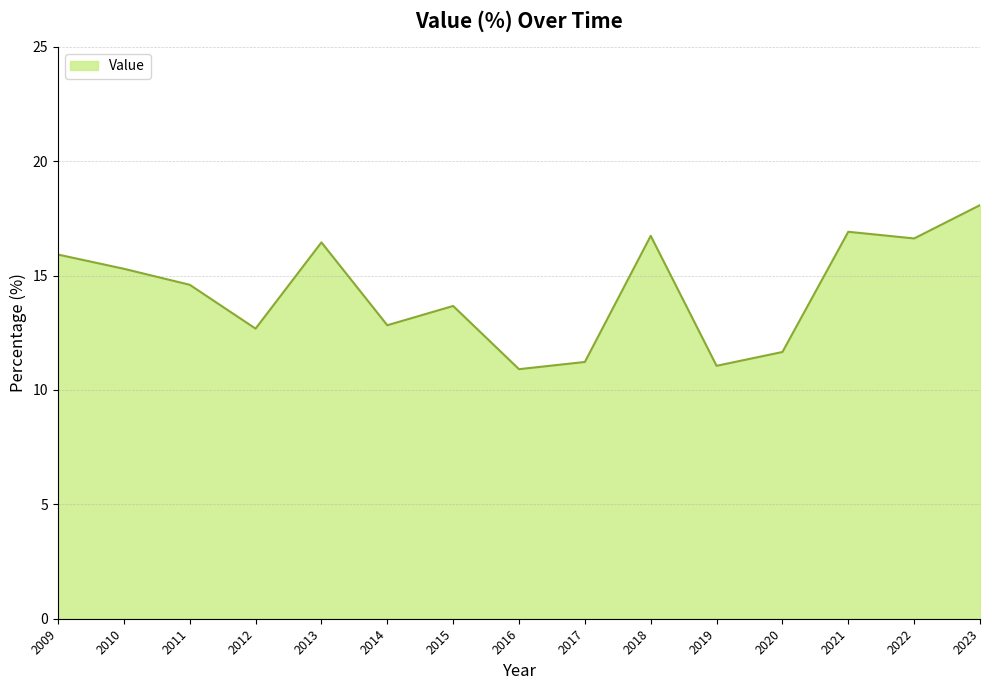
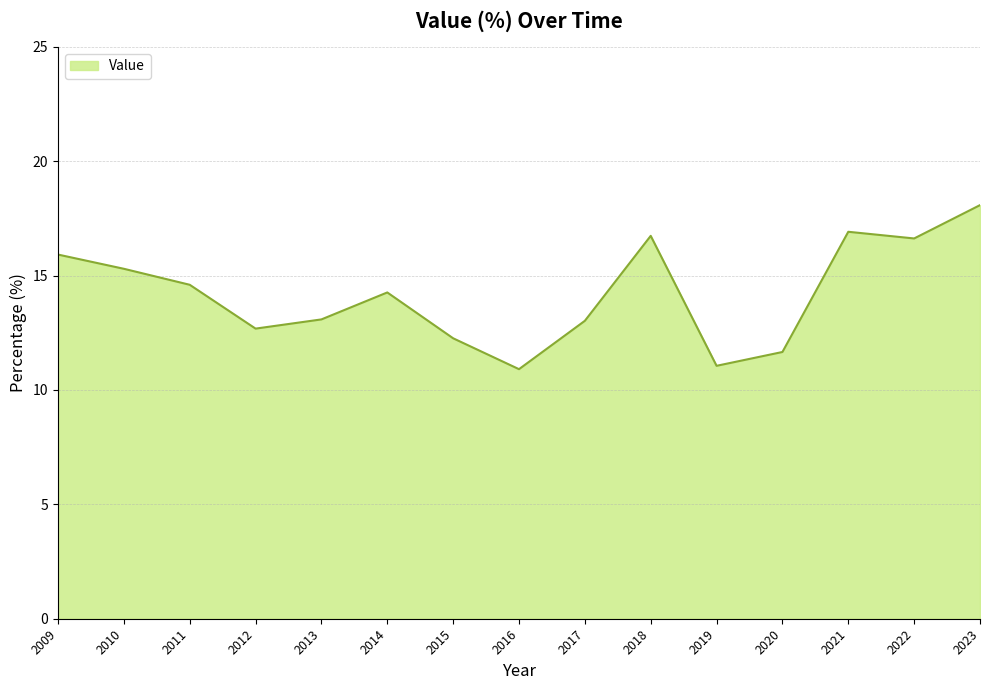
  {
    "2009": 15.9,
    "2010": 15.3,
    "2011": 14.6,
    "2012": 12.7,
-   "2013": 16.5,
-   "2014": 12.8,
-   "2015": 13.7,
+   "2013": 13.1,
+   "2014": 14.3,
+   "2015": 12.3,
    "2016": 10.9,
-   "2017": 11.2,
+   "2017": 13.0,
    "2018": 16.7,
    "2019": 11.1,
    "2020": 11.7,
    "2021": 16.9,
    "2022": 16.6,
    "2023": 18.1
  }
